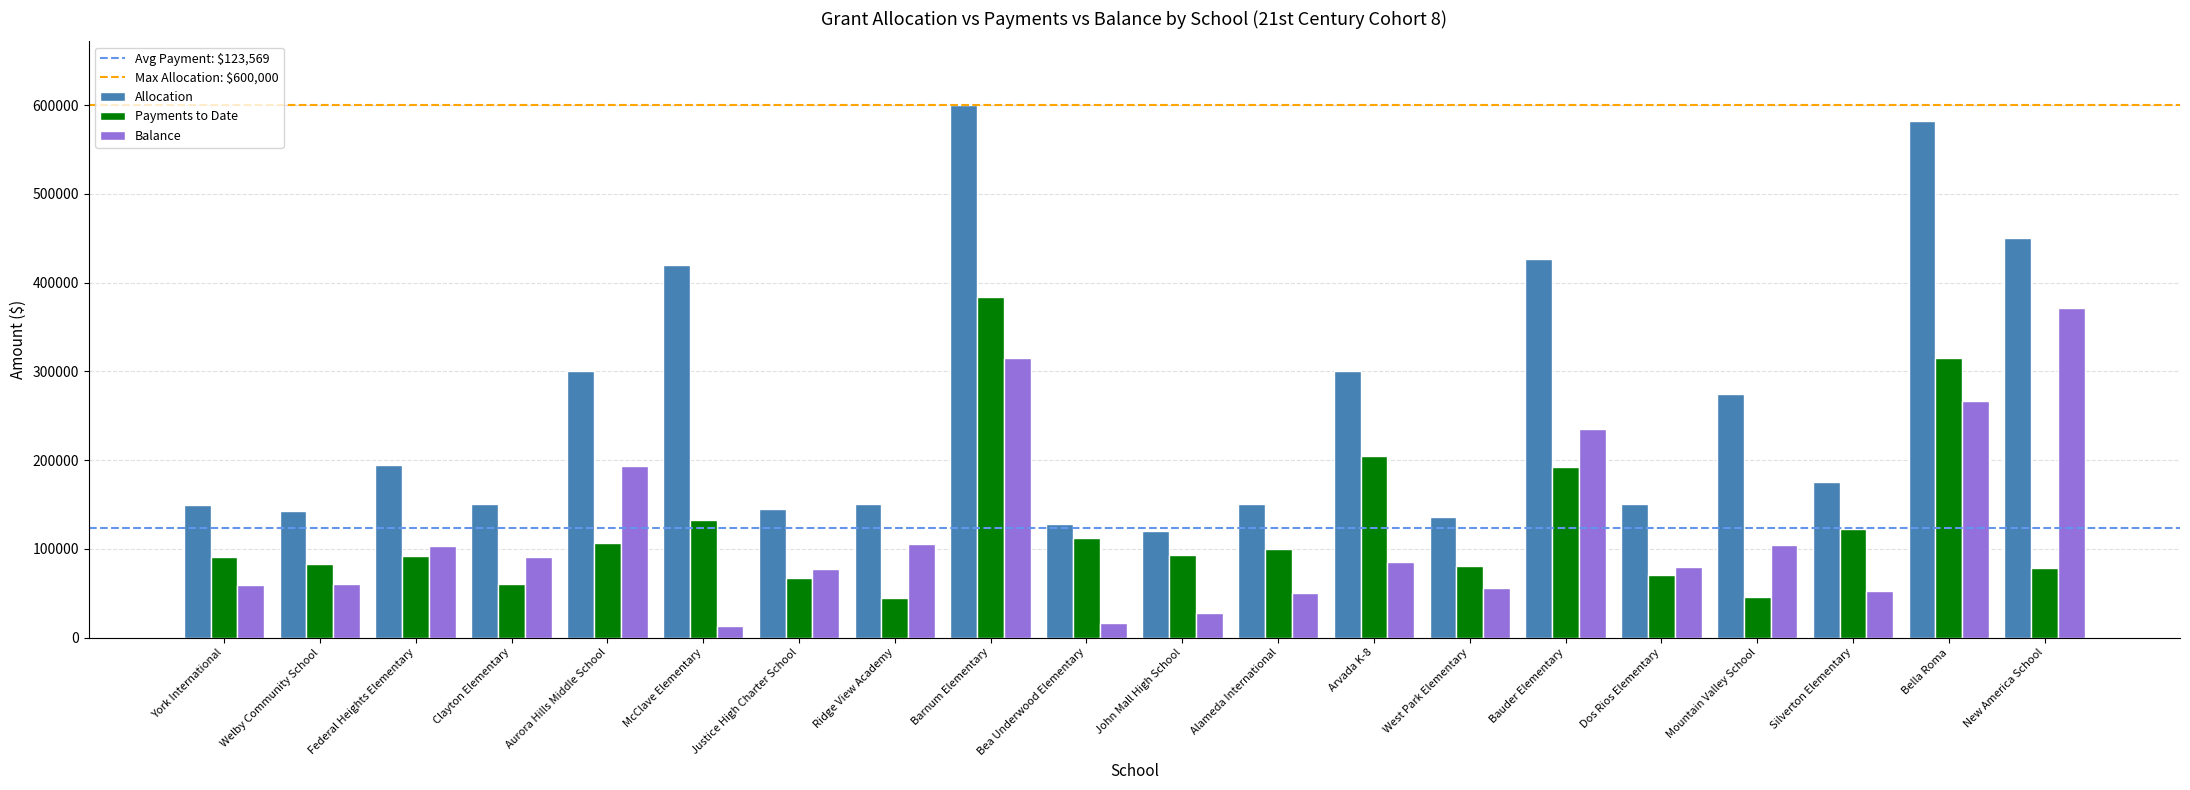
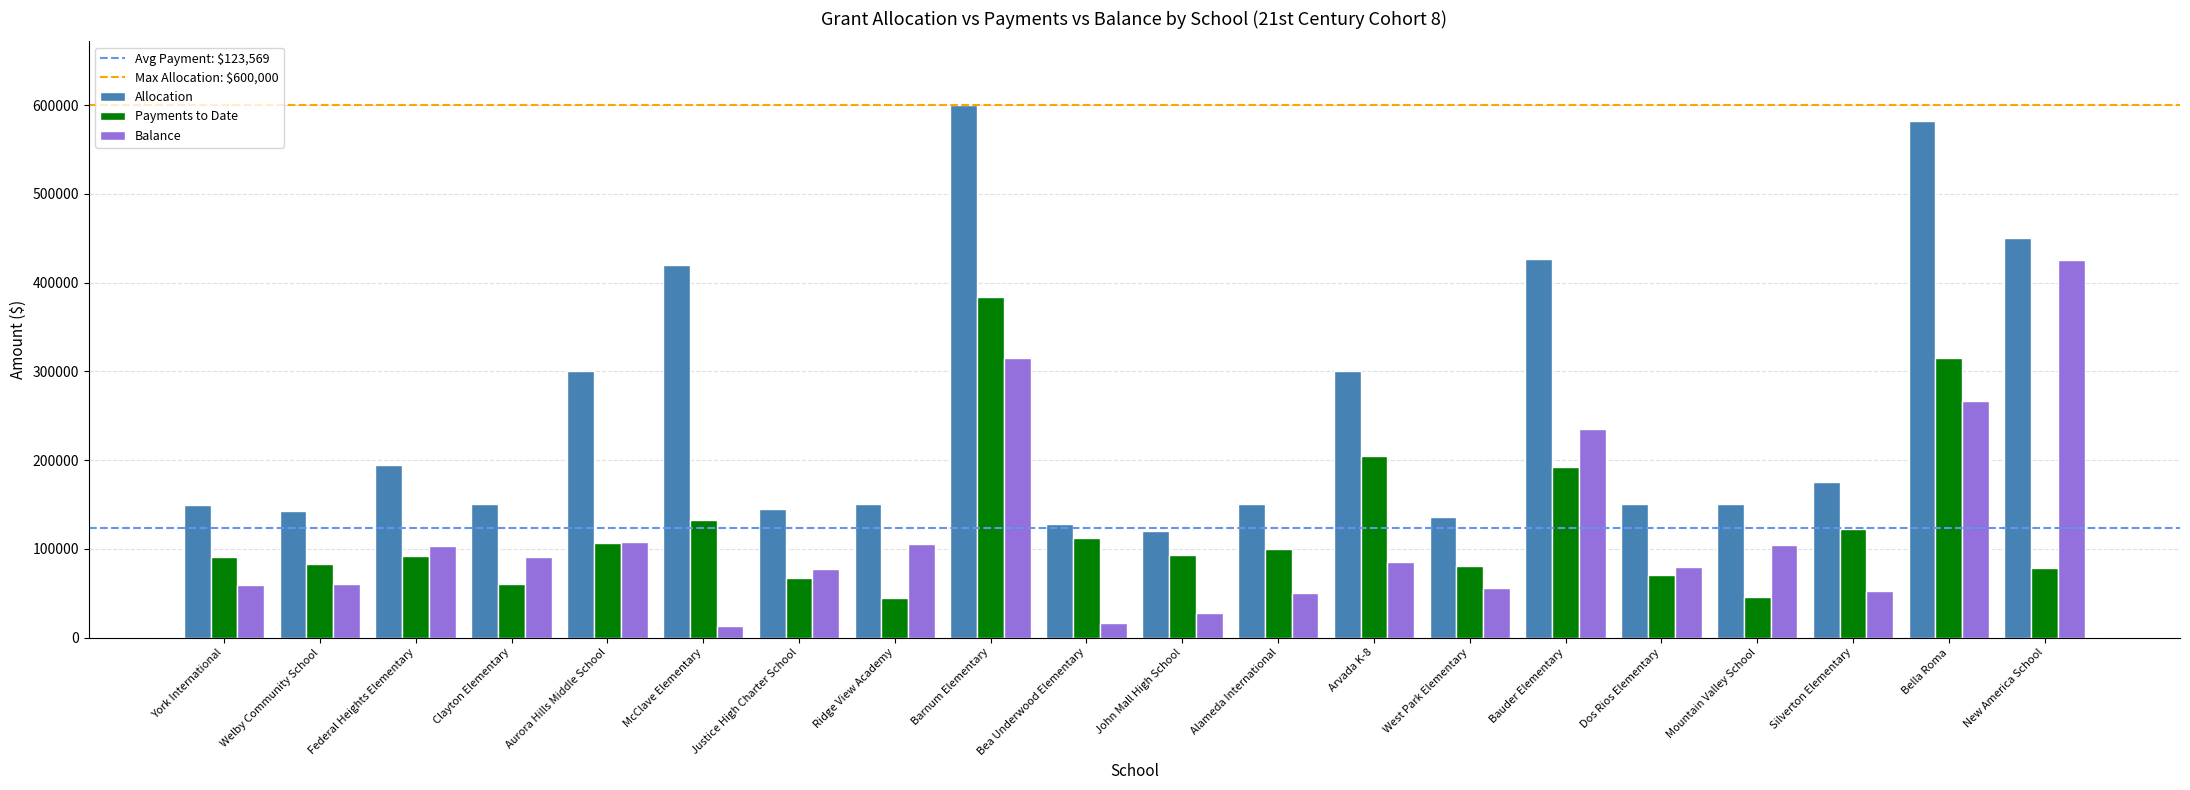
  {
    "Allocation": {
      "York International": 150000,
      "Welby Community School": 140000,
      "Federal Heights Elementary": 200000,
      "Clayton Elementary": 150000,
      "Aurora Hills Middle School": 300000,
      "McClave Elementary": 420000,
      "Justice High Charter School": 140000,
      "Ridge View Academy": 150000,
      "Barnum Elementary": 600000,
      "Bea Underwood Elementary": 130000,
      "John Mall High School": 120000,
      "Alameda International": 150000,
      "Arvada K-8": 300000,
      "West Park Elementary": 140000,
      "Bauder Elementary": 430000,
      "Dos Rios Elementary": 150000,
-     "Mountain Valley School": 270000,
+     "Mountain Valley School": 150000,
      "Silverton Elementary": 180000,
      "Bella Roma": 580000,
      "New America School": 450000
    },
    "Payments to Date": {
      "York International": 90000,
      "Welby Community School": 80000,
      "Federal Heights Elementary": 90000,
      "Clayton Elementary": 60000,
      "Aurora Hills Middle School": 110000,
      "McClave Elementary": 130000,
      "Justice High Charter School": 70000,
      "Ridge View Academy": 40000,
      "Barnum Elementary": 380000,
      "Bea Underwood Elementary": 110000,
      "John Mall High School": 90000,
      "Alameda International": 100000,
      "Arvada K-8": 200000,
      "West Park Elementary": 80000,
      "Bauder Elementary": 190000,
      "Dos Rios Elementary": 70000,
      "Mountain Valley School": 50000,
      "Silverton Elementary": 120000,
      "Bella Roma": 310000,
      "New America School": 80000
    },
    "Balance": {
      "York International": 60000,
      "Welby Community School": 60000,
      "Federal Heights Elementary": 100000,
      "Clayton Elementary": 90000,
-     "Aurora Hills Middle School": 190000,
+     "Aurora Hills Middle School": 110000,
      "McClave Elementary": 10000,
      "Justice High Charter School": 80000,
      "Ridge View Academy": 110000,
      "Barnum Elementary": 320000,
      "Bea Underwood Elementary": 20000,
      "John Mall High School": 30000,
      "Alameda International": 50000,
      "Arvada K-8": 80000,
      "West Park Elementary": 60000,
      "Bauder Elementary": 240000,
      "Dos Rios Elementary": 80000,
      "Mountain Valley School": 100000,
      "Silverton Elementary": 50000,
      "Bella Roma": 270000,
-     "New America School": 370000
+     "New America School": 430000
    }
  }
